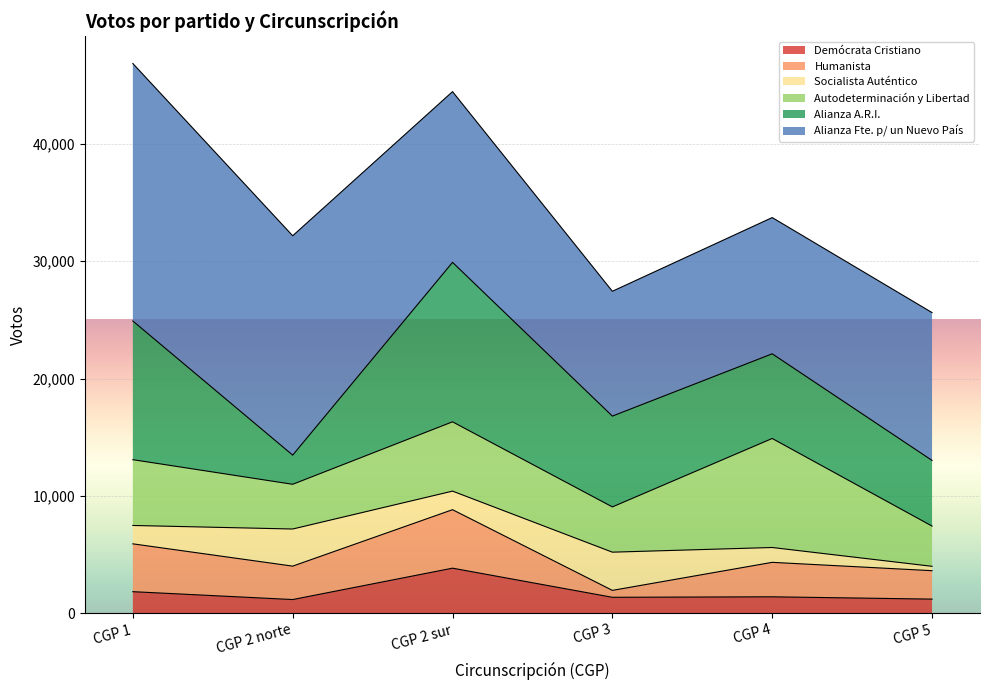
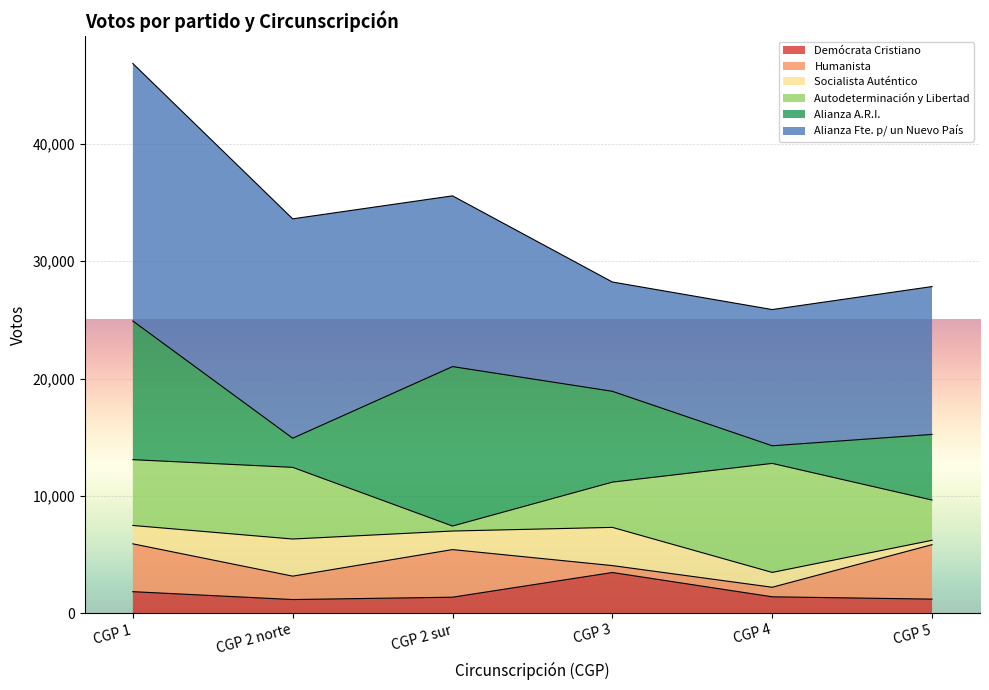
  {
    "Demócrata Cristiano": {
      "CGP 1": "1,800",
      "CGP 2 norte": "1,200",
-     "CGP 2 sur": "3,800",
-     "CGP 3": "1,400",
+     "CGP 2 sur": "1,400",
+     "CGP 3": "3,500",
      "CGP 4": "1,400",
      "CGP 5": "1,200"
    },
    "Humanista": {
      "CGP 1": "4,100",
-     "CGP 2 norte": "2,800",
-     "CGP 2 sur": "5,000",
+     "CGP 2 norte": "2,000",
+     "CGP 2 sur": "4,100",
      "CGP 3": "600",
-     "CGP 4": "2,900",
-     "CGP 5": "2,400"
+     "CGP 4": "800",
+     "CGP 5": "4,600"
    },
    "Socialista Auténtico": {
      "CGP 1": "1,600",
      "CGP 2 norte": "3,200",
      "CGP 2 sur": "1,600",
      "CGP 3": "3,300",
      "CGP 4": "1,300",
      "CGP 5": "400"
    },
    "Autodeterminación y Libertad": {
      "CGP 1": "5,600",
-     "CGP 2 norte": "3,800",
-     "CGP 2 sur": "5,900",
+     "CGP 2 norte": "6,100",
+     "CGP 2 sur": "400",
      "CGP 3": "3,900",
      "CGP 4": "9,300",
      "CGP 5": "3,400"
    },
    "Alianza A.R.I.": {
      "CGP 1": "11,800",
      "CGP 2 norte": "2,500",
      "CGP 2 sur": "13,600",
      "CGP 3": "7,700",
-     "CGP 4": "7,200",
+     "CGP 4": "1,500",
      "CGP 5": "5,600"
    },
    "Alianza Fte. p/ un Nuevo País": {
      "CGP 1": "21,900",
      "CGP 2 norte": "18,700",
      "CGP 2 sur": "14,500",
-     "CGP 3": "10,600",
+     "CGP 3": "9,300",
      "CGP 4": "11,600",
      "CGP 5": "12,600"
    }
  }
